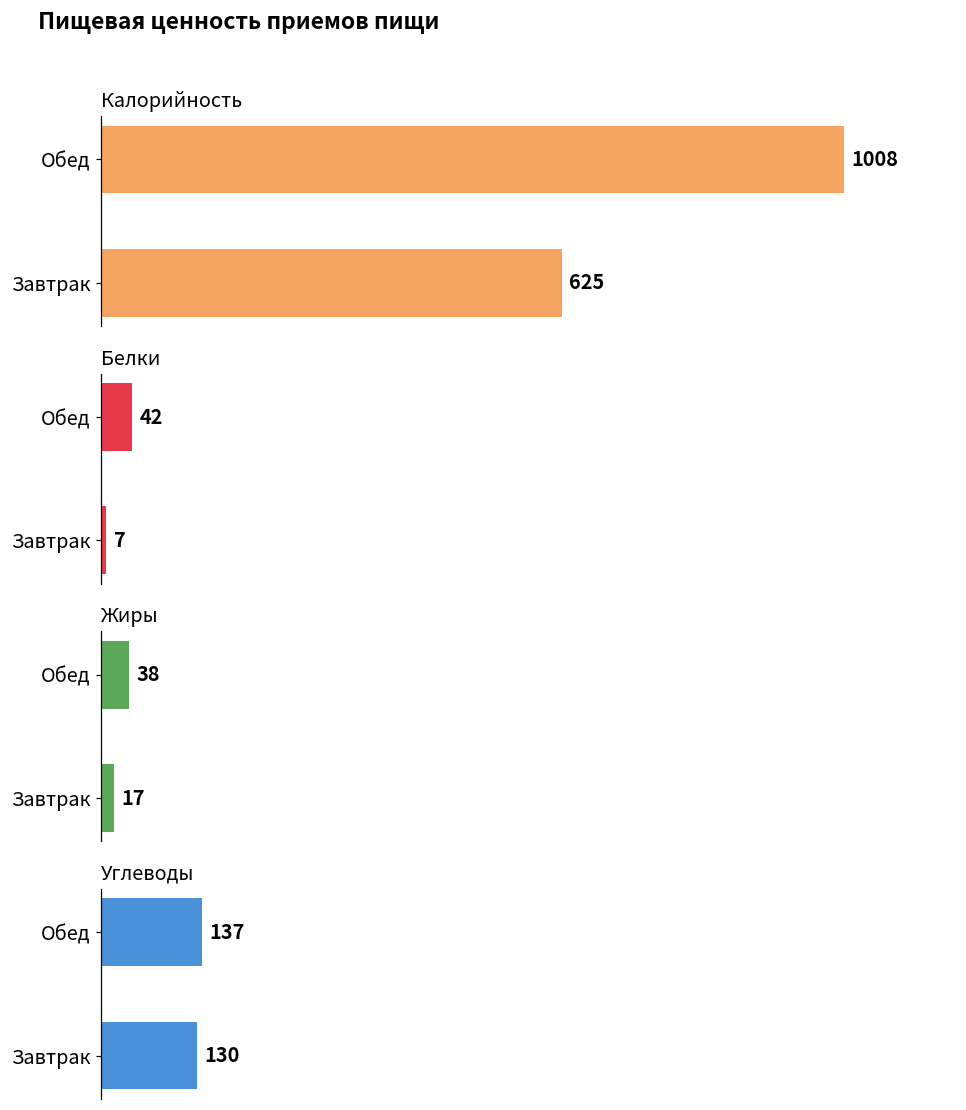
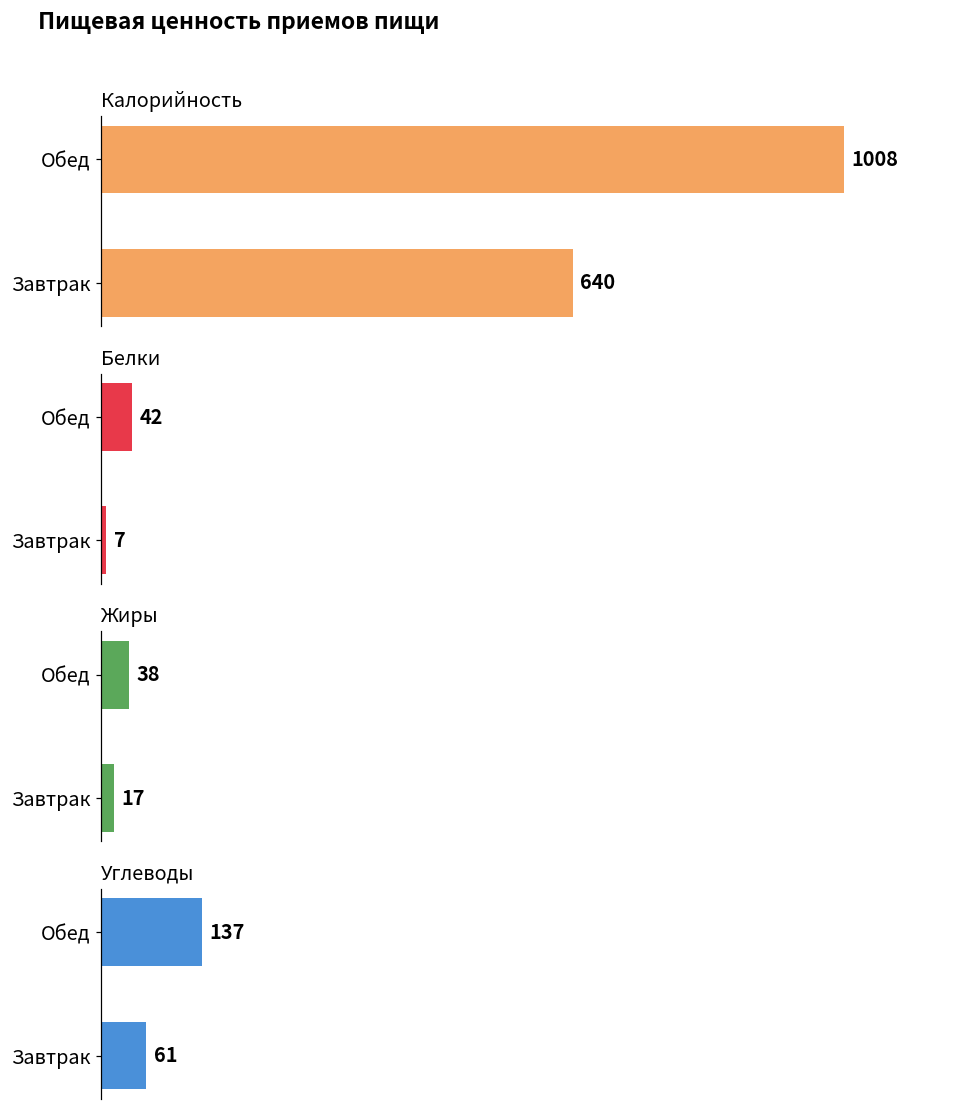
  {
    "Калорийность": {
      "Обед": 1008,
-     "Завтрак": 625
+     "Завтрак": 640
    },
    "Белки": {
      "Обед": 42,
      "Завтрак": 7
    },
    "Жиры": {
      "Обед": 38,
      "Завтрак": 17
    },
    "Углеводы": {
      "Обед": 137,
-     "Завтрак": 130
+     "Завтрак": 61
    }
  }
